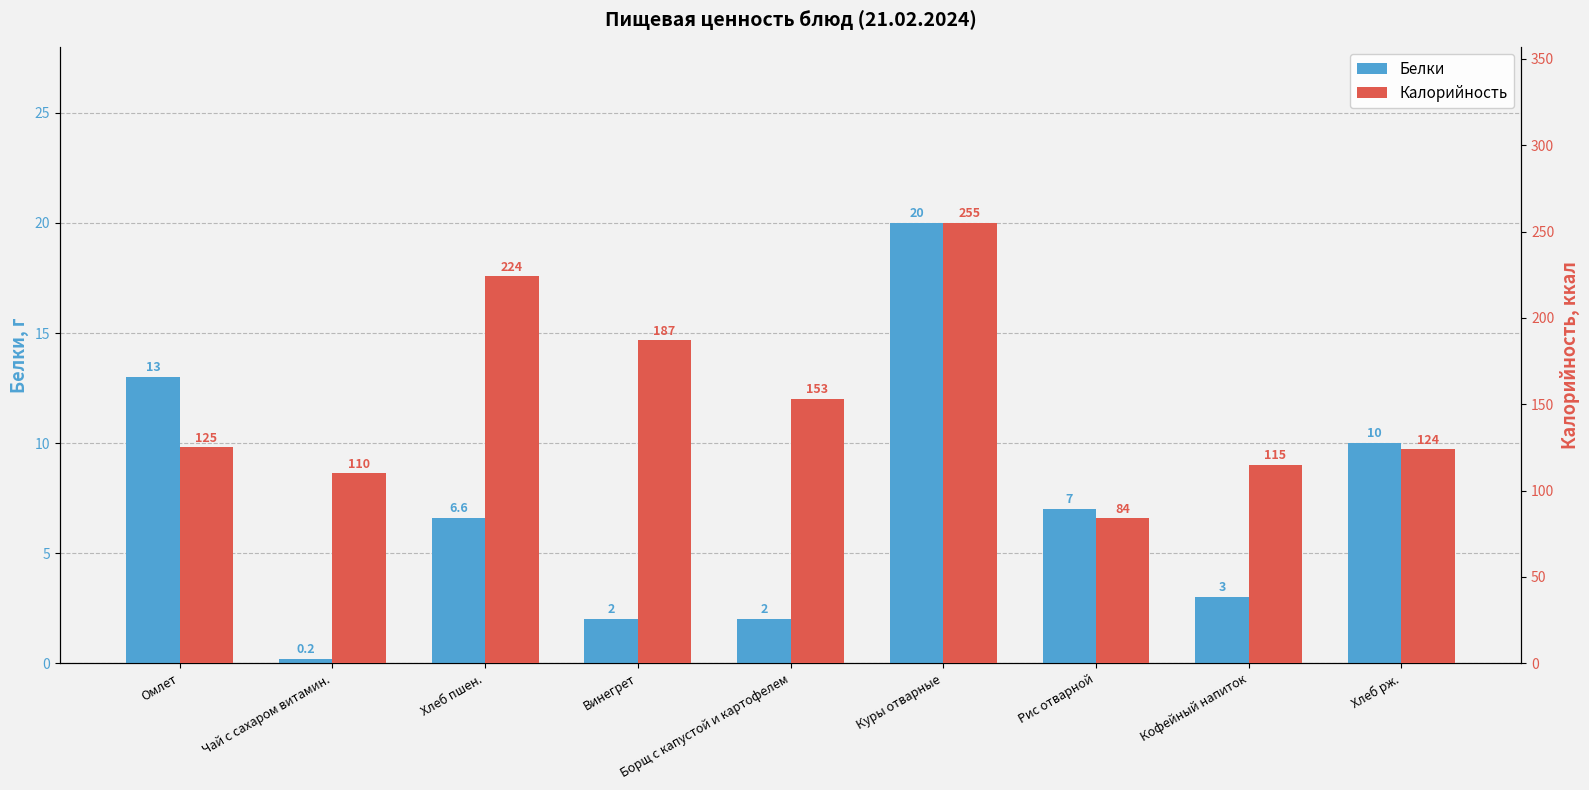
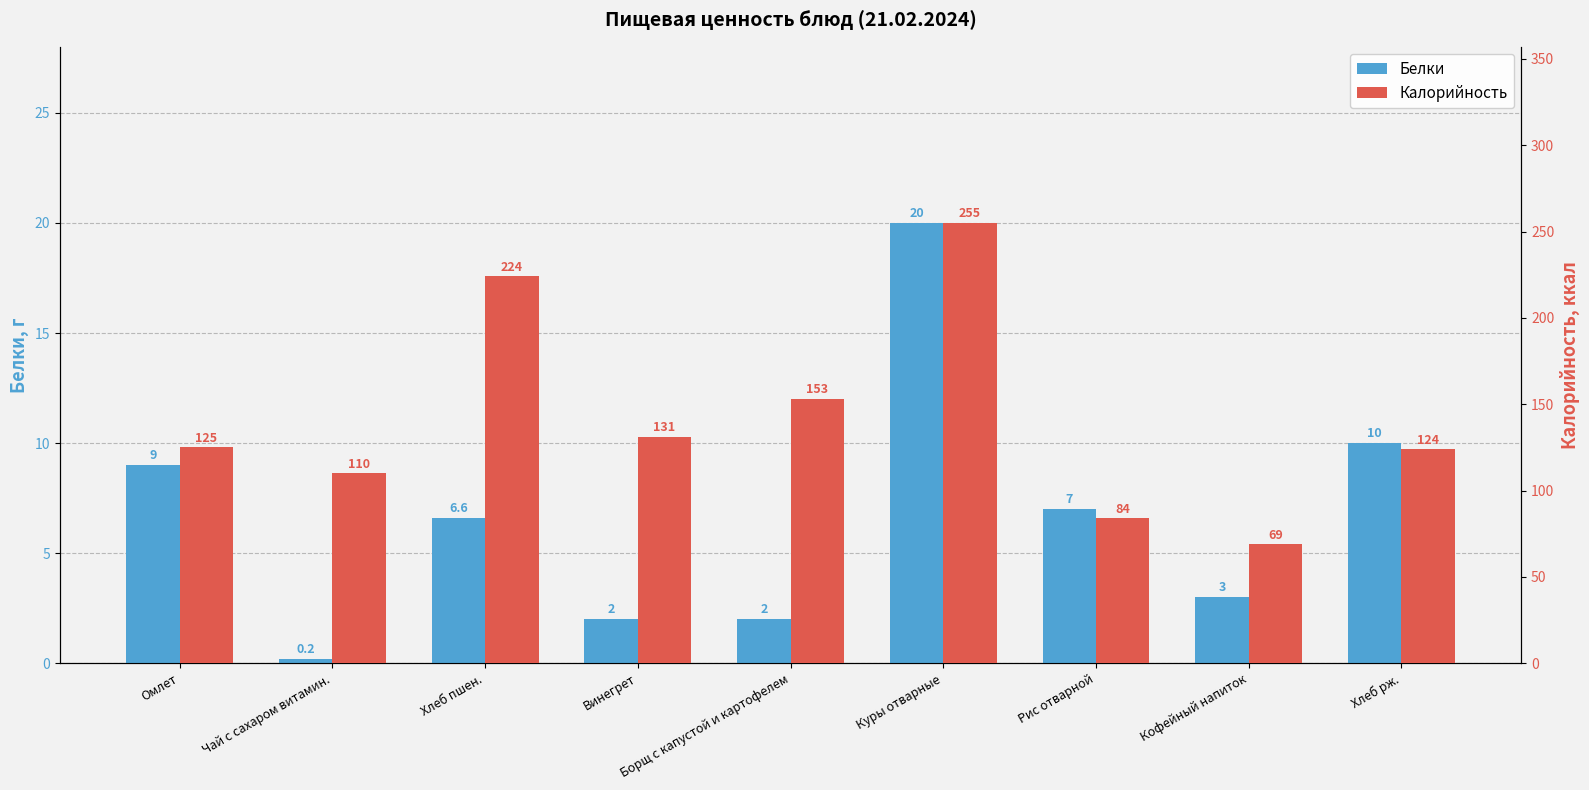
  {
    "Белки": {
-     "Омлет": 13,
+     "Омлет": 9,
      "Чай с сахаром витамин.": 0.2,
      "Хлеб пшен.": 6.6,
      "Винегрет": 2,
      "Борщ с капустой и картофелем": 2,
      "Куры отварные": 20,
      "Рис отварной": 7,
      "Кофейный напиток": 3,
      "Хлеб рж.": 10
    },
    "Калорийность": {
      "Омлет": 125,
      "Чай с сахаром витамин.": 110,
      "Хлеб пшен.": 224,
-     "Винегрет": 187,
+     "Винегрет": 131,
      "Борщ с капустой и картофелем": 153,
      "Куры отварные": 255,
      "Рис отварной": 84,
-     "Кофейный напиток": 115,
+     "Кофейный напиток": 69,
      "Хлеб рж.": 124
    }
  }
